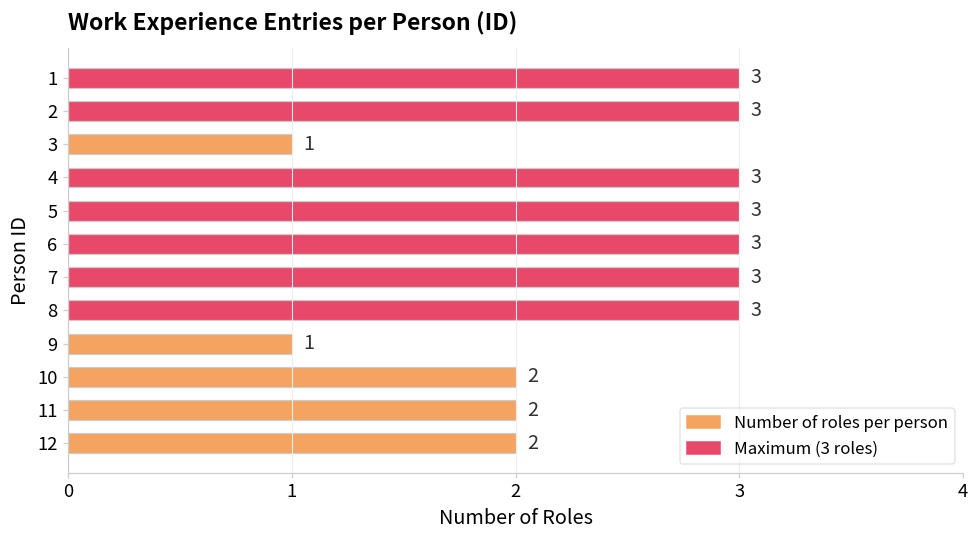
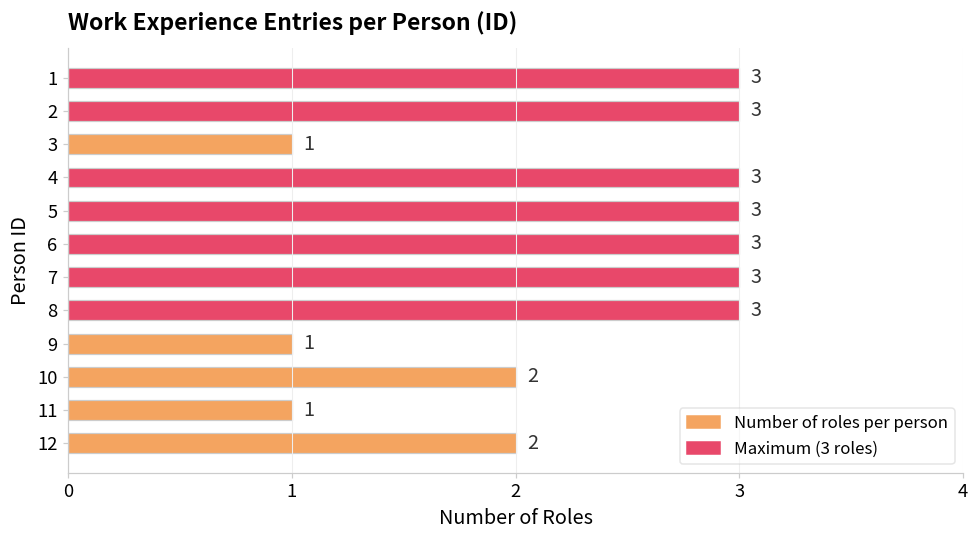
  {
    "1": 3,
    "2": 3,
    "3": 1,
    "4": 3,
    "5": 3,
    "6": 3,
    "7": 3,
    "8": 3,
    "9": 1,
    "10": 2,
-   "11": 2,
+   "11": 1,
    "12": 2
  }
